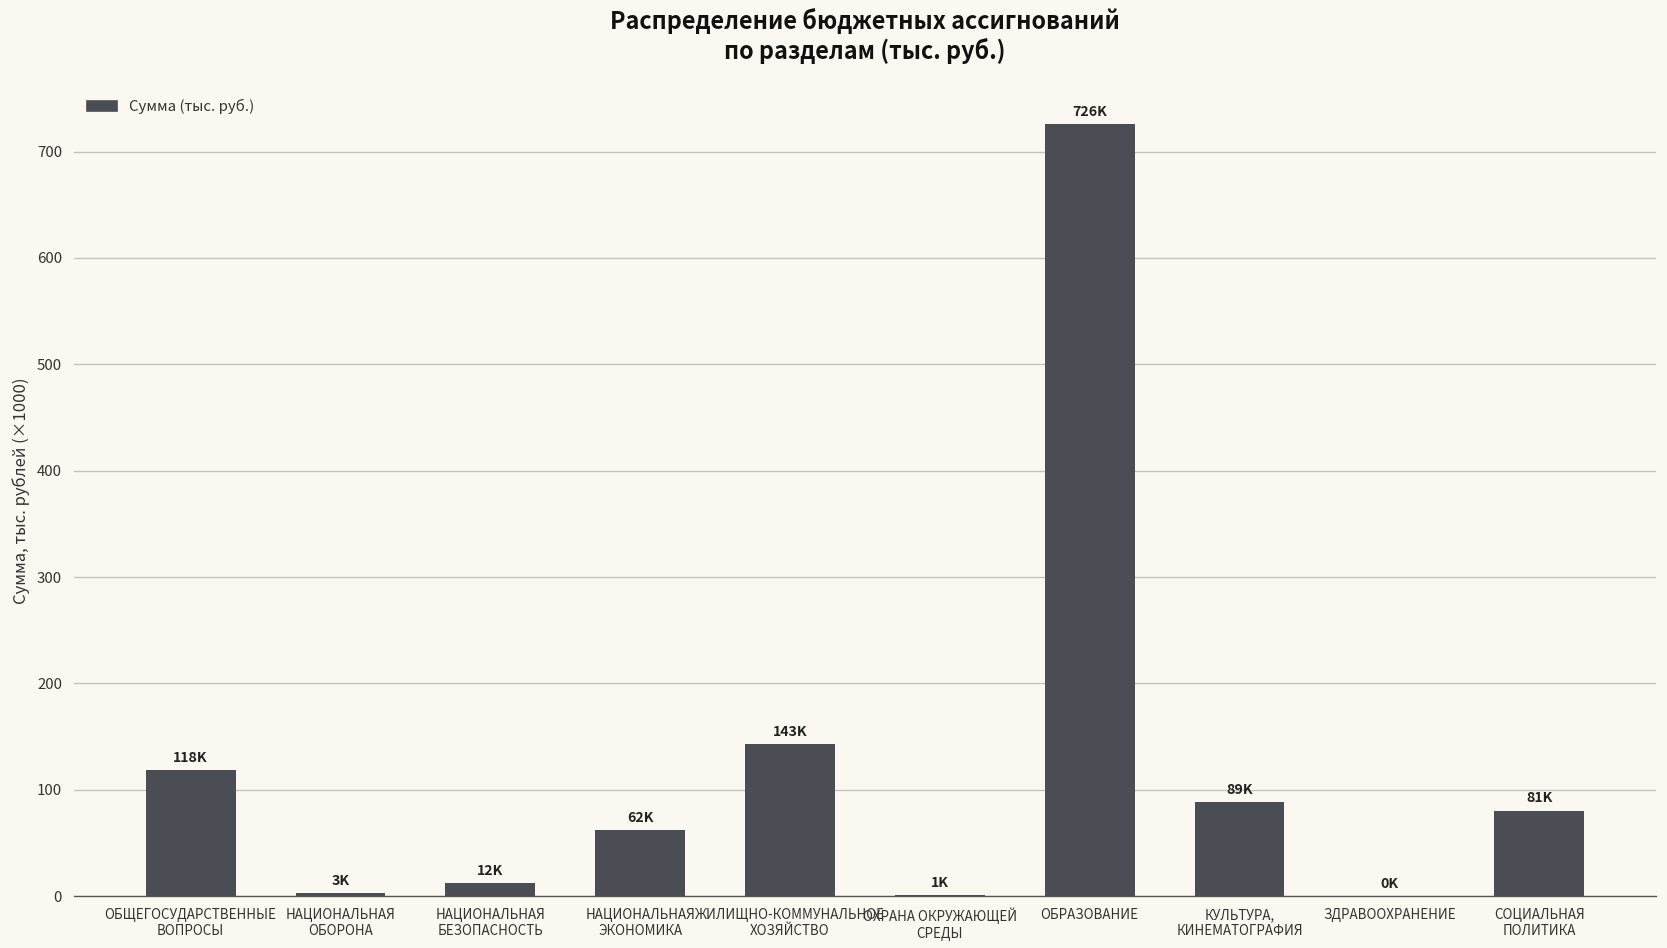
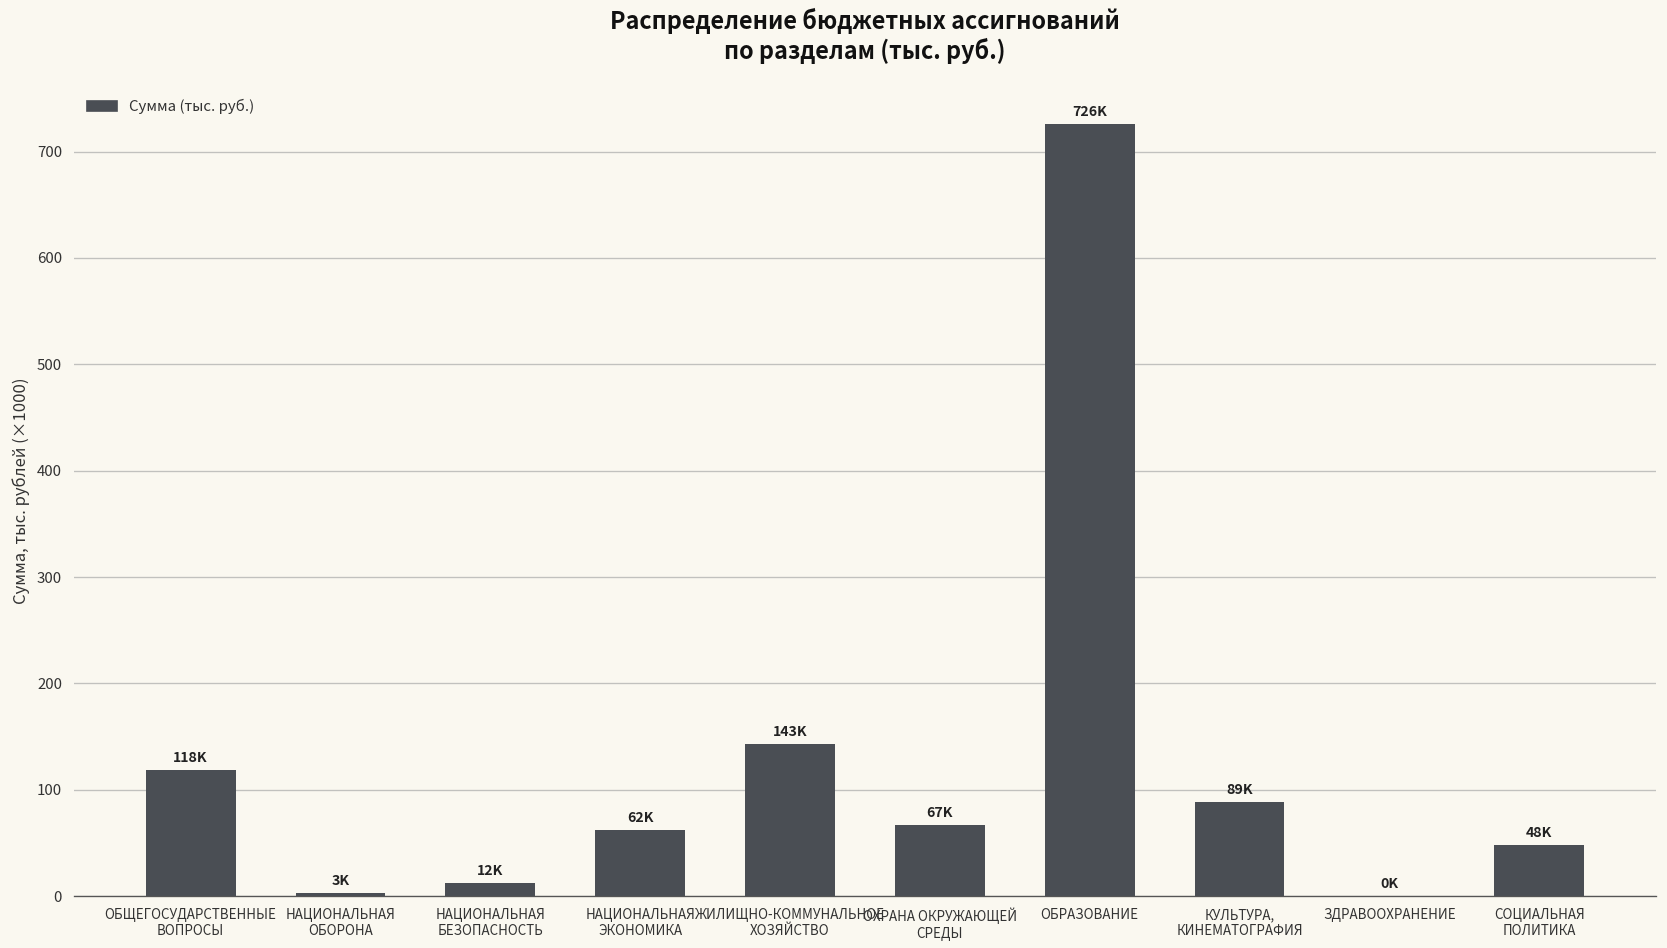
  {
    "ОБЩЕГОСУДАРСТВЕННЫЕ ВОПРОСЫ": "118K",
    "НАЦИОНАЛЬНАЯ ОБОРОНА": "3K",
    "НАЦИОНАЛЬНАЯ БЕЗОПАСНОСТЬ": "12K",
    "НАЦИОНАЛЬНАЯ ЭКОНОМИКА": "62K",
    "ЖИЛИЩНО-КОММУНАЛЬНОЕ ХОЗЯЙСТВО": "143K",
-   "ОХРАНА ОКРУЖАЮЩЕЙ СРЕДЫ": "1K",
+   "ОХРАНА ОКРУЖАЮЩЕЙ СРЕДЫ": "67K",
    "ОБРАЗОВАНИЕ": "726K",
    "КУЛЬТУРА, КИНЕМАТОГРАФИЯ": "89K",
-   "СОЦИАЛЬНАЯ ПОЛИТИКА": "81K"
+   "СОЦИАЛЬНАЯ ПОЛИТИКА": "48K"
  }
